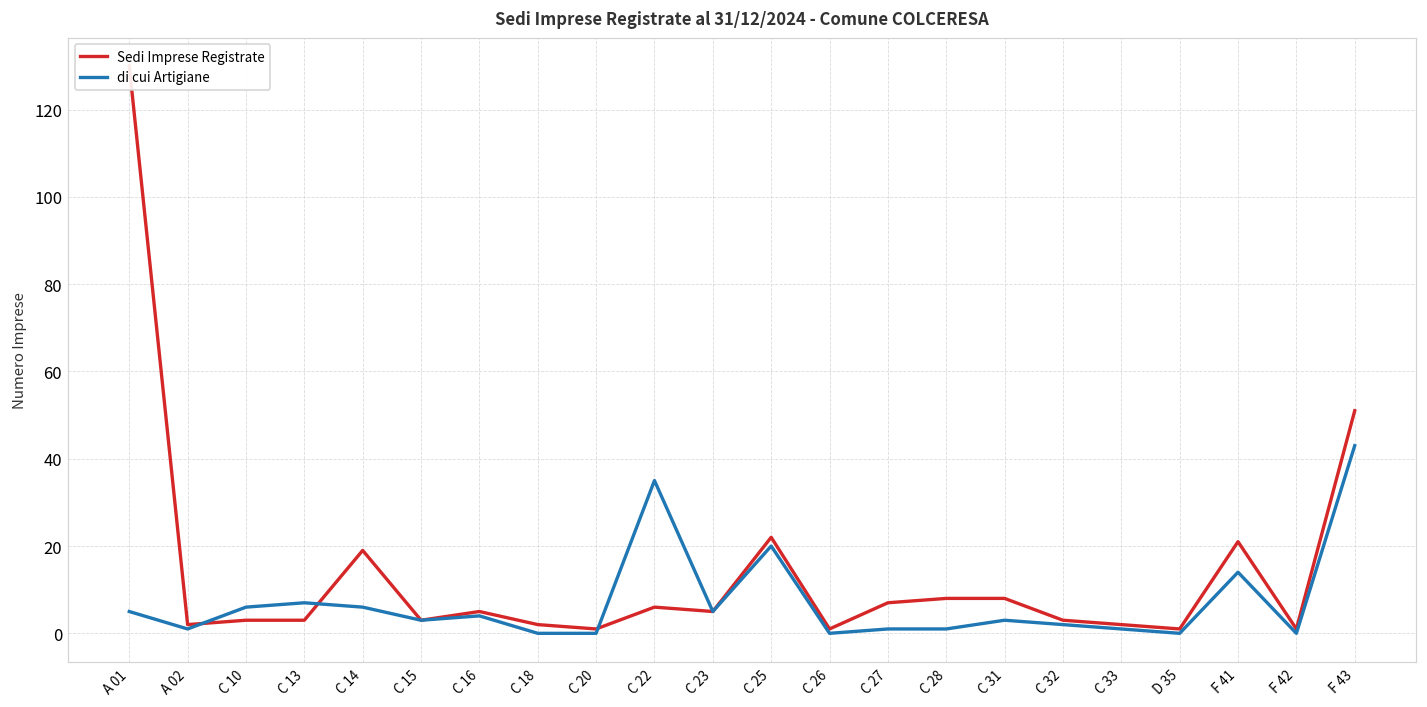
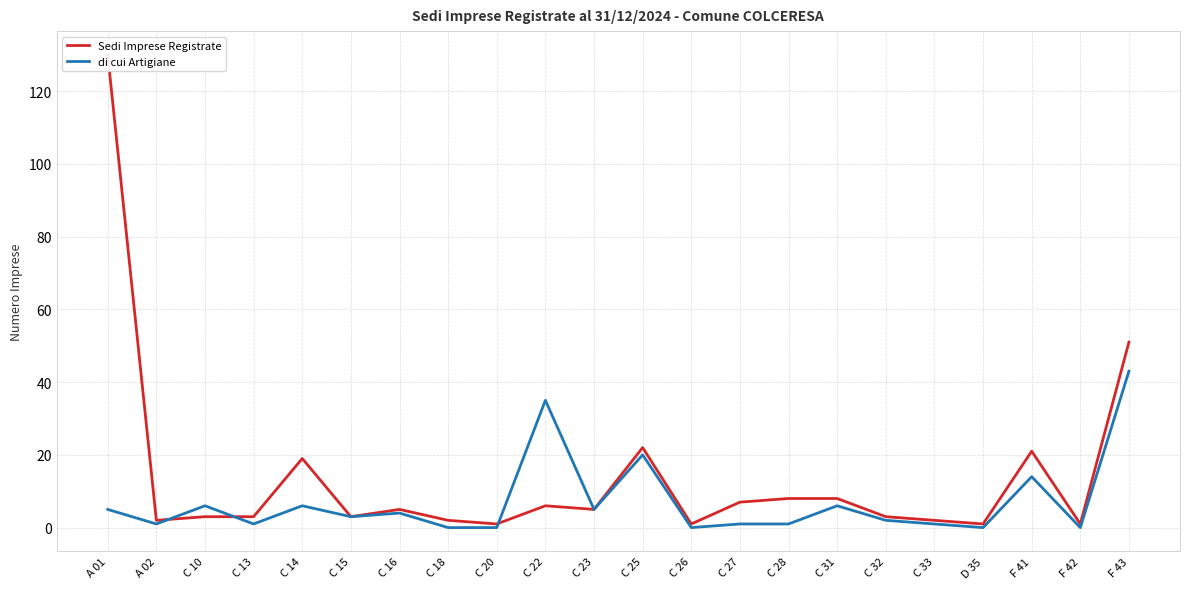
  {
    "Sedi Imprese Registrate": {
      "A 02": 2,
      "C 10": 3,
      "C 13": 3,
      "C 14": 19,
      "C 16": 5,
      "C 18": 2,
      "C 20": 1,
      "C 22": 6,
      "C 25": 22,
      "C 26": 1,
      "C 27": 7,
      "C 28": 8,
      "C 31": 8,
      "C 32": 3,
      "C 33": 2,
      "D 35": 1,
      "F 41": 21,
      "F 42": 1,
      "F 43": 51
    },
    "di cui Artigiane": {
      "A 01": 5,
      "A 02": 1,
      "C 10": 6,
-     "C 13": 7,
+     "C 13": 1,
      "C 14": 6,
      "C 16": 4,
      "C 18": 0,
      "C 20": 0,
      "C 22": 35,
      "C 25": 20,
      "C 26": 0,
      "C 27": 1,
      "C 28": 1,
-     "C 31": 3,
+     "C 31": 6,
      "C 32": 2,
      "C 33": 1,
      "D 35": 0,
      "F 41": 14,
      "F 42": 0,
      "F 43": 43
    }
  }
